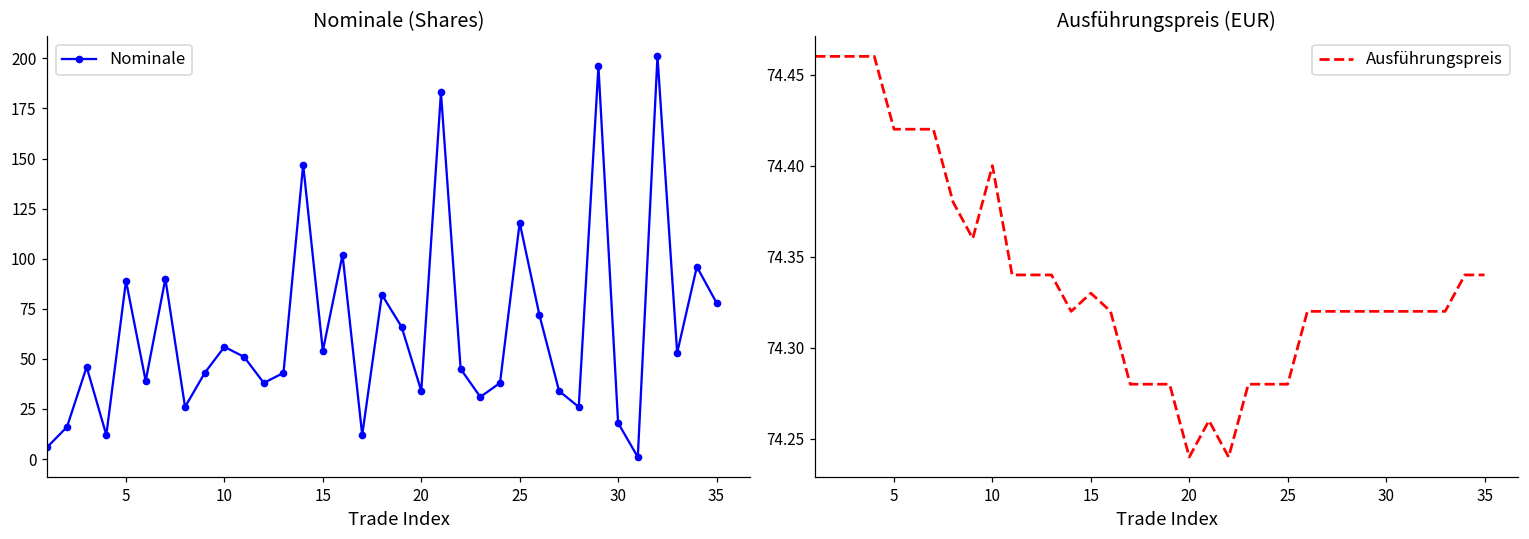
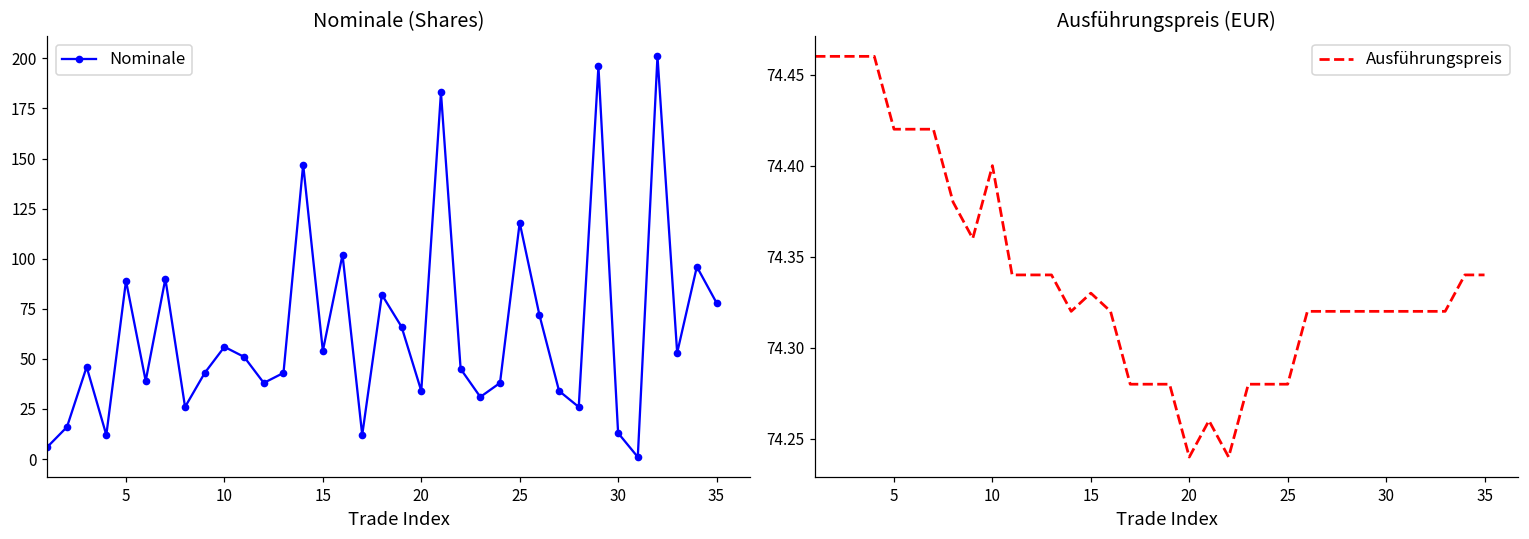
  {
    "Nominale (Shares)": {
      "5": 89,
      "10": 56,
      "15": 54,
      "20": 34,
      "25": 118,
-     "30": 18,
+     "30": 13,
      "35": 78
    },
    "Ausführungspreis (EUR)": {
      "5": 74.420,
      "10": 74.400,
      "15": 74.330,
      "20": 74.240,
      "25": 74.280,
      "30": 74.320,
      "35": 74.340
    }
  }
